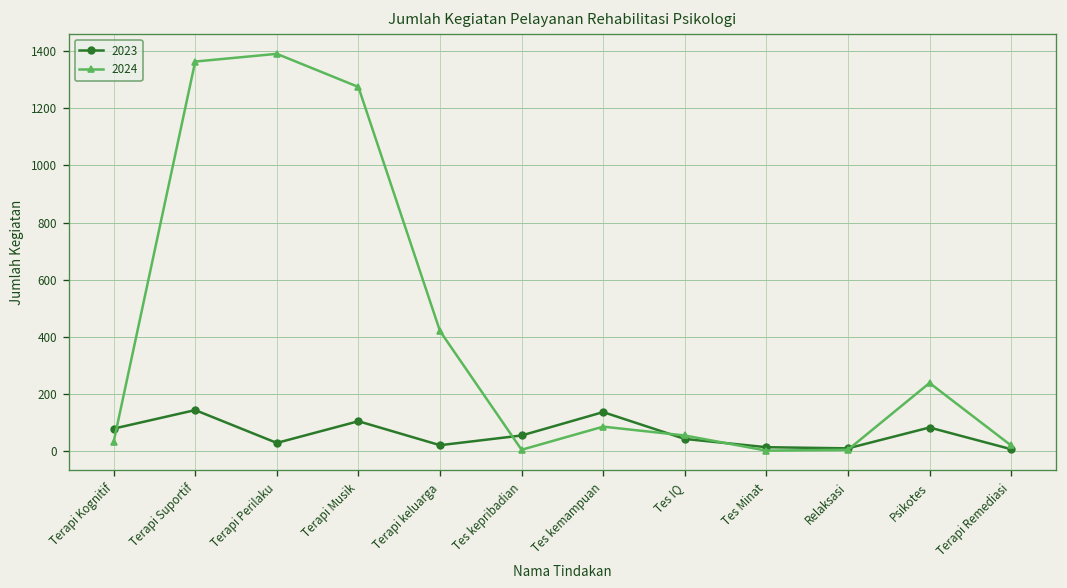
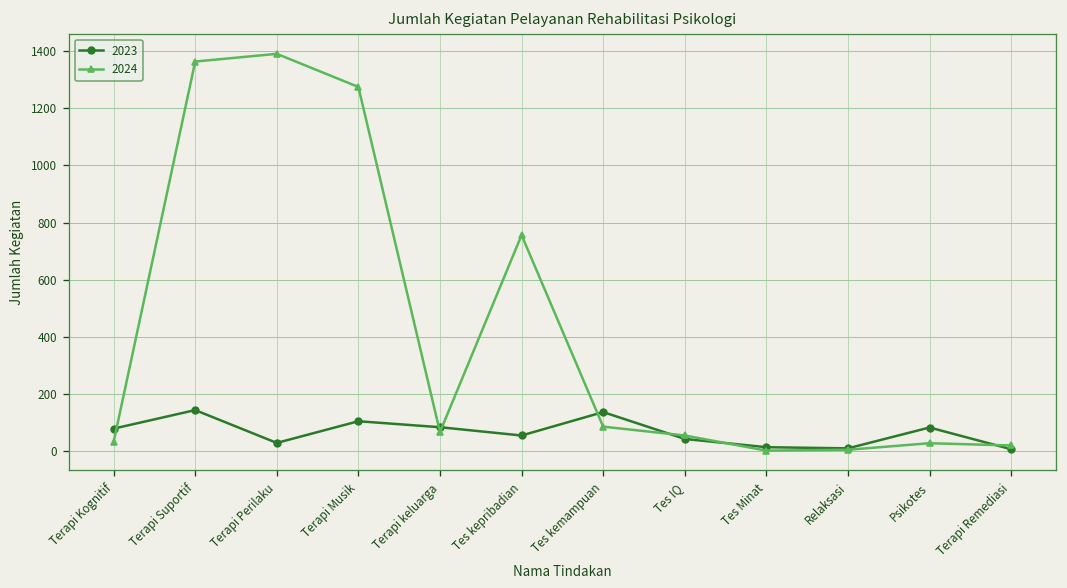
  {
    "2023": {
      "Terapi Kognitif": 80,
      "Terapi Suportif": 140,
      "Terapi Perilaku": 30,
      "Terapi Musik": 100,
-     "Terapi keluarga": 20,
+     "Terapi keluarga": 80,
      "Tes kepribadian": 50,
      "Tes kemampuan": 140,
      "Tes IQ": 40,
      "Tes Minat": 10,
      "Psikotes": 80,
      "Terapi Remediasi": 10
    },
    "2024": {
      "Terapi Kognitif": 30,
      "Terapi Suportif": 1360,
      "Terapi Perilaku": 1390,
      "Terapi Musik": 1280,
-     "Terapi keluarga": 420,
-     "Tes kepribadian": 0,
+     "Terapi keluarga": 70,
+     "Tes kepribadian": 760,
      "Tes kemampuan": 90,
      "Tes IQ": 50,
      "Tes Minat": 0,
-     "Psikotes": 240,
+     "Psikotes": 30,
      "Terapi Remediasi": 20
    }
  }
